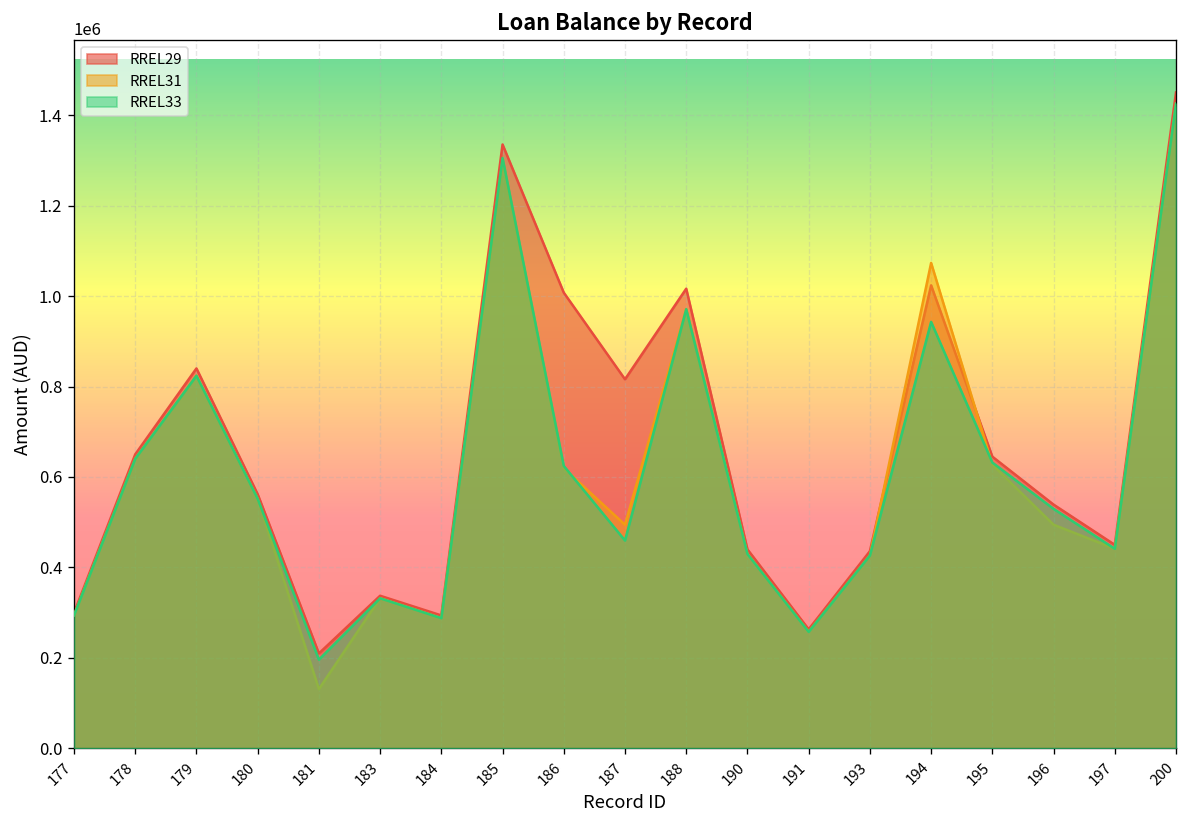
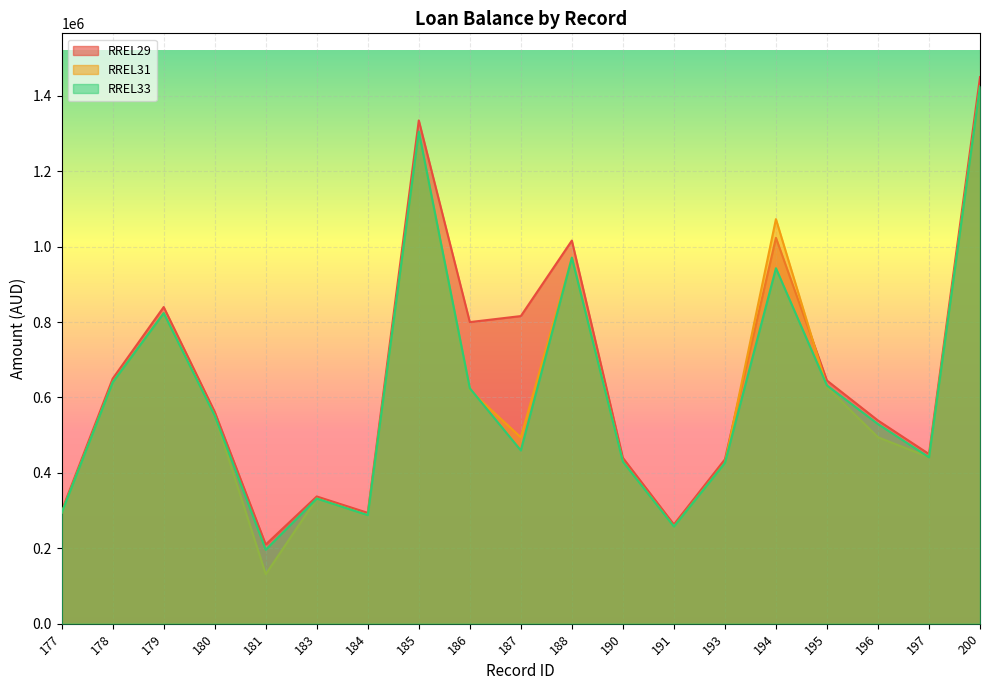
  {
    "RREL29": {
      "178": 650000,
      "179": 840000,
      "180": 560000,
      "181": 210000,
      "185": 1340000,
-     "186": 1010000,
+     "186": 800000,
      "187": 820000,
      "188": 1020000,
      "190": 440000,
      "193": 440000,
      "194": 1020000,
      "195": 650000,
      "196": 540000,
      "197": 450000,
      "200": 1450000
    },
    "RREL31": {
      "181": 130000,
      "187": 490000,
      "194": 1070000,
      "196": 490000
    },
    "RREL33": {
      "181": 200000,
      "187": 460000,
      "194": 940000,
      "196": 530000
    }
  }
